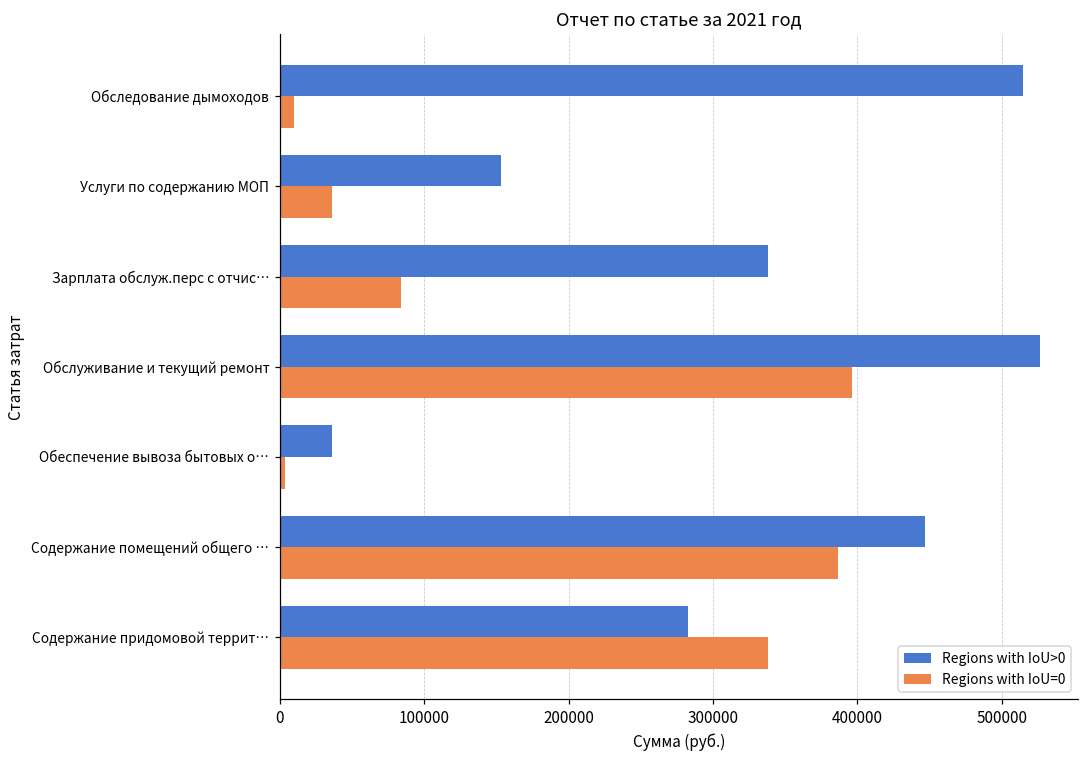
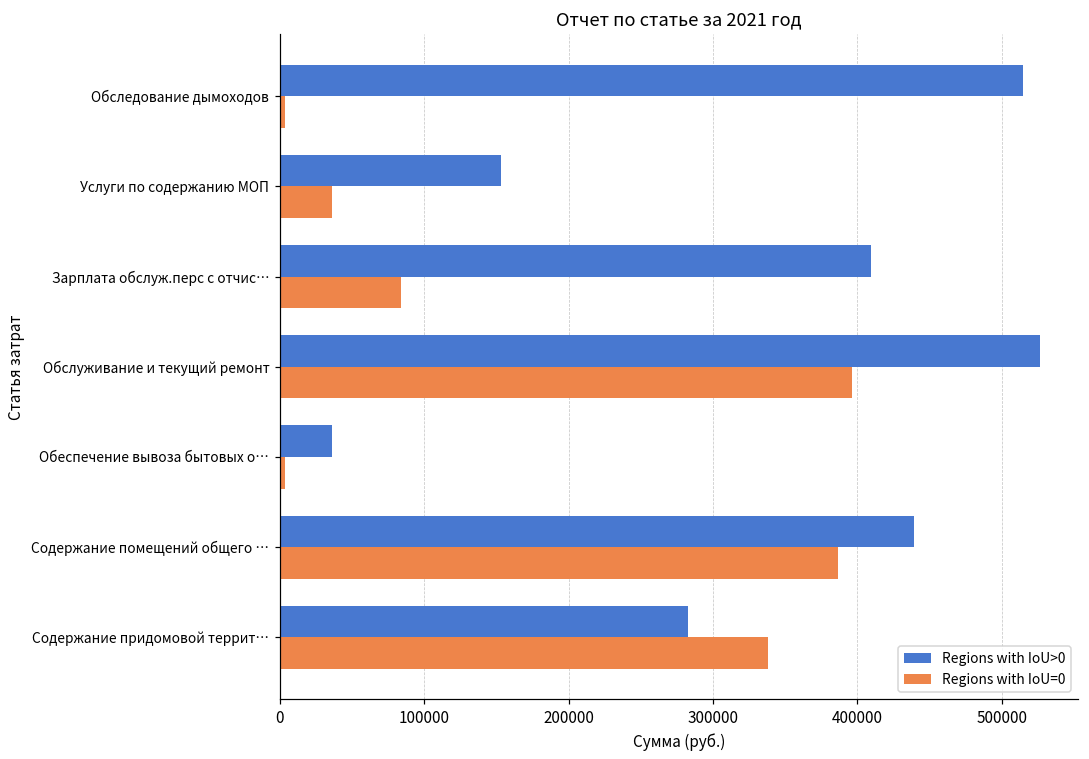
  {
    "Regions with IoU>0": {
      "Обследование дымоходов": 514000,
      "Услуги по содержанию МОП": 153000,
-     "Зарплата обслуж.перс с отчис…": 338000,
+     "Зарплата обслуж.перс с отчис…": 409000,
      "Обслуживание и текущий ремонт": 526000,
      "Обеспечение вывоза бытовых о…": 36000,
-     "Содержание помещений общего …": 447000,
+     "Содержание помещений общего …": 439000,
      "Содержание придомовой террит…": 283000
    },
    "Regions with IoU=0": {
-     "Обследование дымоходов": 10000,
+     "Обследование дымоходов": 3000,
      "Услуги по содержанию МОП": 36000,
      "Зарплата обслуж.перс с отчис…": 84000,
      "Обслуживание и текущий ремонт": 396000,
      "Обеспечение вывоза бытовых о…": 3000,
      "Содержание помещений общего …": 386000,
      "Содержание придомовой террит…": 338000
    }
  }
